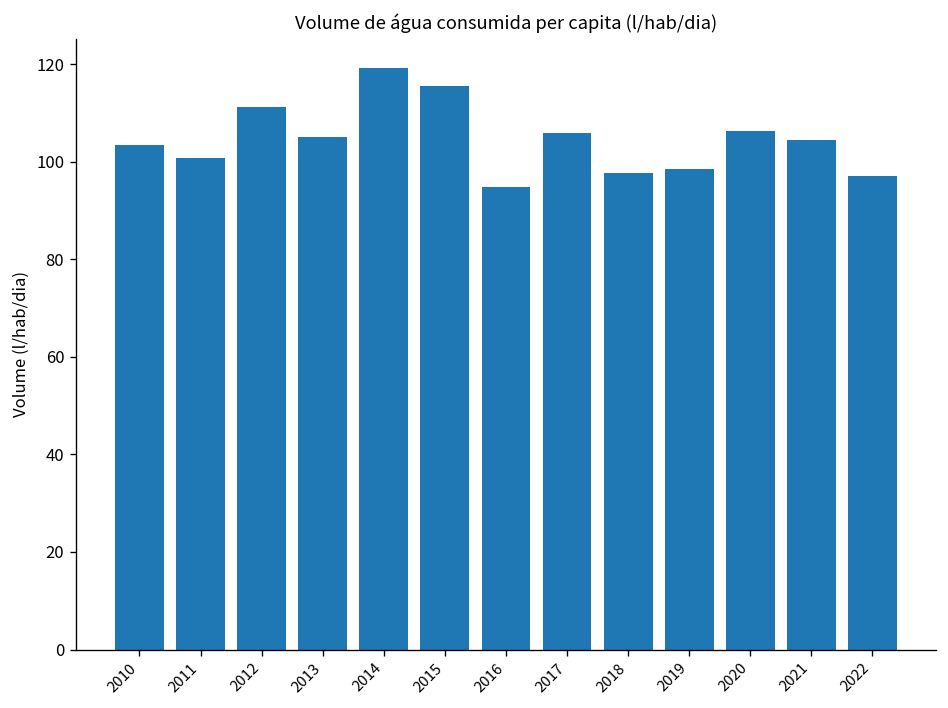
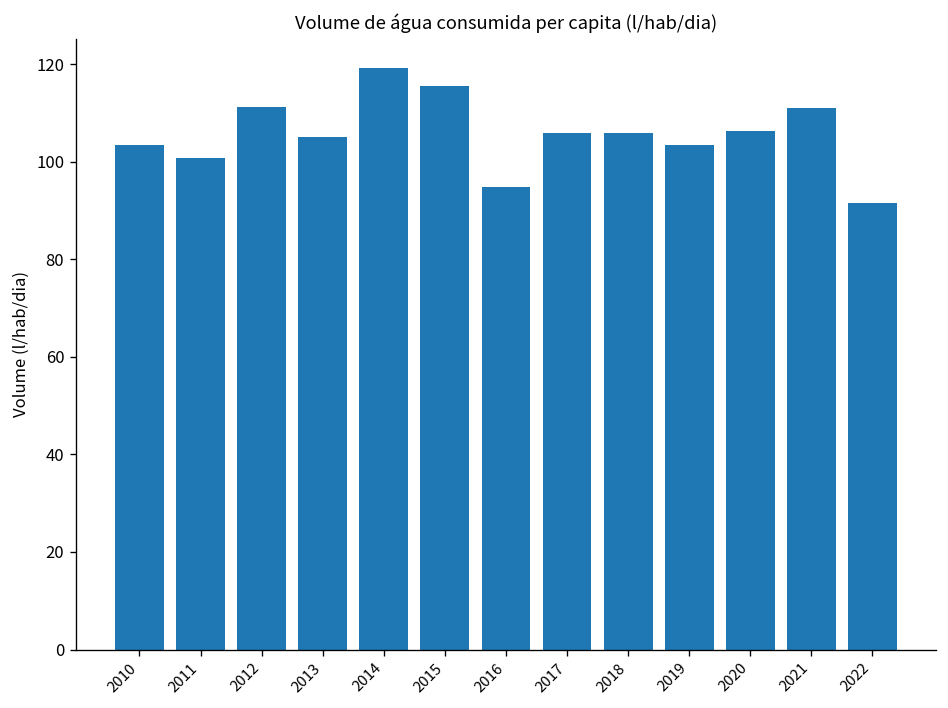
  {
    "2010": 103,
    "2011": 101,
    "2012": 111,
    "2013": 105,
    "2014": 119,
    "2015": 116,
    "2016": 95,
    "2017": 106,
-   "2018": 98,
-   "2019": 99,
+   "2018": 106,
+   "2019": 104,
    "2020": 106,
-   "2021": 104,
-   "2022": 97
+   "2021": 111,
+   "2022": 92
  }
